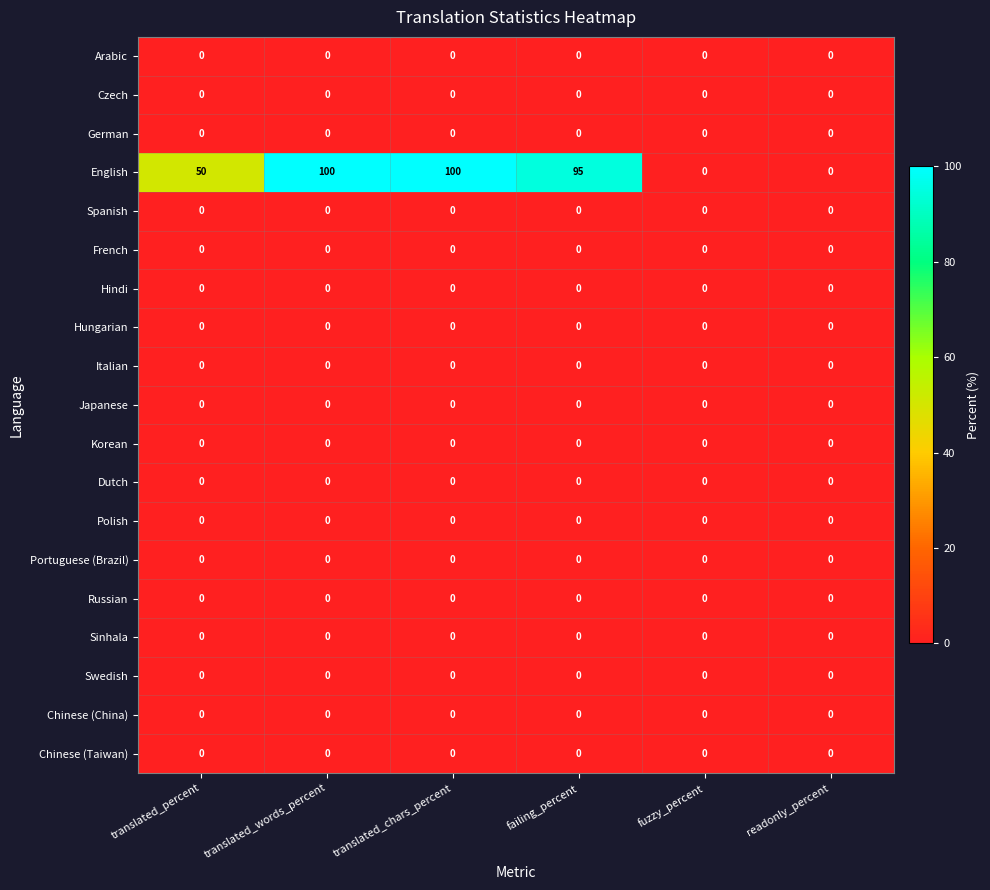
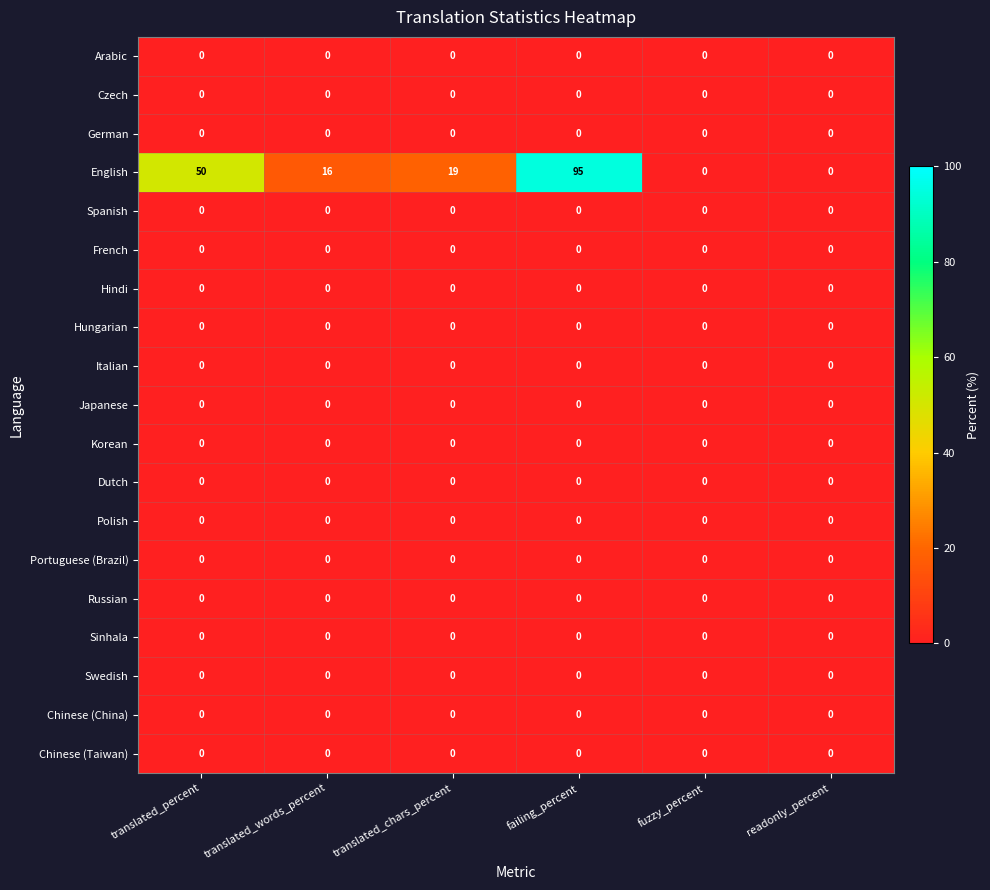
  {
    "Arabic": {
      "translated_percent": 0,
      "translated_words_percent": 0,
      "translated_chars_percent": 0,
      "failing_percent": 0,
      "fuzzy_percent": 0,
      "readonly_percent": 0
    },
    "Czech": {
      "translated_percent": 0,
      "translated_words_percent": 0,
      "translated_chars_percent": 0,
      "failing_percent": 0,
      "fuzzy_percent": 0,
      "readonly_percent": 0
    },
    "German": {
      "translated_percent": 0,
      "translated_words_percent": 0,
      "translated_chars_percent": 0,
      "failing_percent": 0,
      "fuzzy_percent": 0,
      "readonly_percent": 0
    },
    "English": {
      "translated_percent": 50,
-     "translated_words_percent": 100,
-     "translated_chars_percent": 100,
+     "translated_words_percent": 16,
+     "translated_chars_percent": 19,
      "failing_percent": 95,
      "fuzzy_percent": 0,
      "readonly_percent": 0
    },
    "Spanish": {
      "translated_percent": 0,
      "translated_words_percent": 0,
      "translated_chars_percent": 0,
      "failing_percent": 0,
      "fuzzy_percent": 0,
      "readonly_percent": 0
    },
    "French": {
      "translated_percent": 0,
      "translated_words_percent": 0,
      "translated_chars_percent": 0,
      "failing_percent": 0,
      "fuzzy_percent": 0,
      "readonly_percent": 0
    },
    "Hindi": {
      "translated_percent": 0,
      "translated_words_percent": 0,
      "translated_chars_percent": 0,
      "failing_percent": 0,
      "fuzzy_percent": 0,
      "readonly_percent": 0
    },
    "Hungarian": {
      "translated_percent": 0,
      "translated_words_percent": 0,
      "translated_chars_percent": 0,
      "failing_percent": 0,
      "fuzzy_percent": 0,
      "readonly_percent": 0
    },
    "Italian": {
      "translated_percent": 0,
      "translated_words_percent": 0,
      "translated_chars_percent": 0,
      "failing_percent": 0,
      "fuzzy_percent": 0,
      "readonly_percent": 0
    },
    "Japanese": {
      "translated_percent": 0,
      "translated_words_percent": 0,
      "translated_chars_percent": 0,
      "failing_percent": 0,
      "fuzzy_percent": 0,
      "readonly_percent": 0
    },
    "Korean": {
      "translated_percent": 0,
      "translated_words_percent": 0,
      "translated_chars_percent": 0,
      "failing_percent": 0,
      "fuzzy_percent": 0,
      "readonly_percent": 0
    },
    "Dutch": {
      "translated_percent": 0,
      "translated_words_percent": 0,
      "translated_chars_percent": 0,
      "failing_percent": 0,
      "fuzzy_percent": 0,
      "readonly_percent": 0
    },
    "Polish": {
      "translated_percent": 0,
      "translated_words_percent": 0,
      "translated_chars_percent": 0,
      "failing_percent": 0,
      "fuzzy_percent": 0,
      "readonly_percent": 0
    },
    "Portuguese (Brazil)": {
      "translated_percent": 0,
      "translated_words_percent": 0,
      "translated_chars_percent": 0,
      "failing_percent": 0,
      "fuzzy_percent": 0,
      "readonly_percent": 0
    },
    "Russian": {
      "translated_percent": 0,
      "translated_words_percent": 0,
      "translated_chars_percent": 0,
      "failing_percent": 0,
      "fuzzy_percent": 0,
      "readonly_percent": 0
    },
    "Sinhala": {
      "translated_percent": 0,
      "translated_words_percent": 0,
      "translated_chars_percent": 0,
      "failing_percent": 0,
      "fuzzy_percent": 0,
      "readonly_percent": 0
    },
    "Swedish": {
      "translated_percent": 0,
      "translated_words_percent": 0,
      "translated_chars_percent": 0,
      "failing_percent": 0,
      "fuzzy_percent": 0,
      "readonly_percent": 0
    },
    "Chinese (China)": {
      "translated_percent": 0,
      "translated_words_percent": 0,
      "translated_chars_percent": 0,
      "failing_percent": 0,
      "fuzzy_percent": 0,
      "readonly_percent": 0
    },
    "Chinese (Taiwan)": {
      "translated_percent": 0,
      "translated_words_percent": 0,
      "translated_chars_percent": 0,
      "failing_percent": 0,
      "fuzzy_percent": 0,
      "readonly_percent": 0
    }
  }
